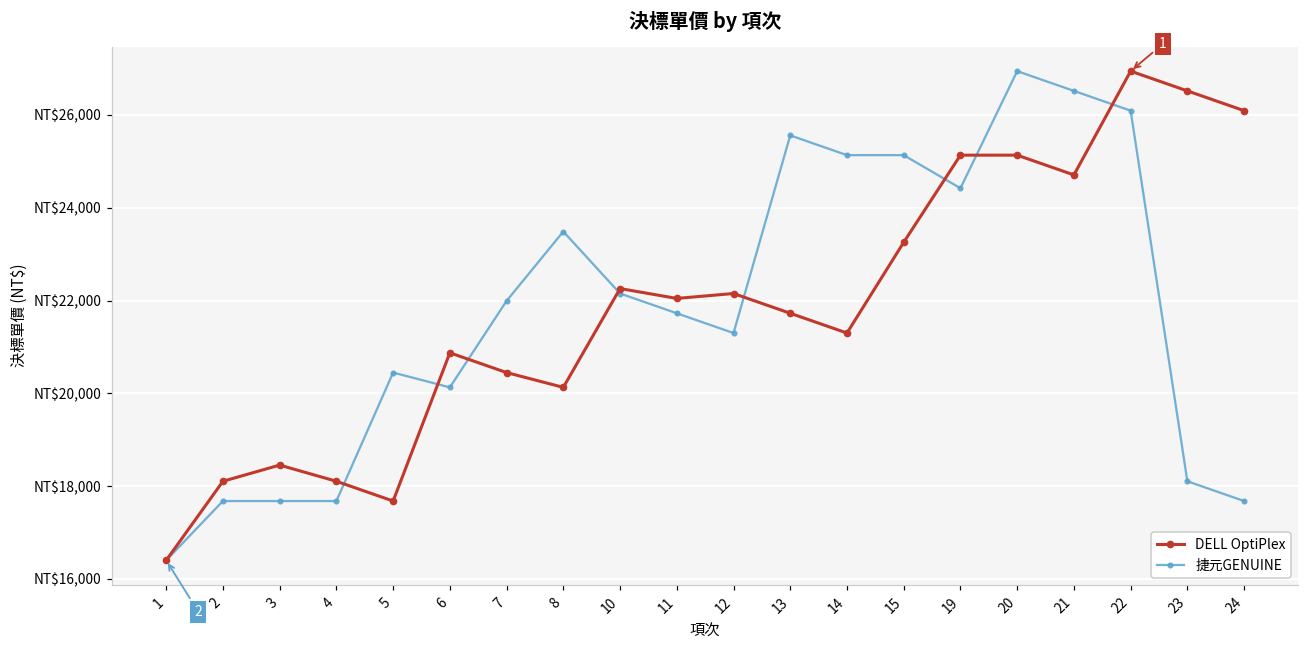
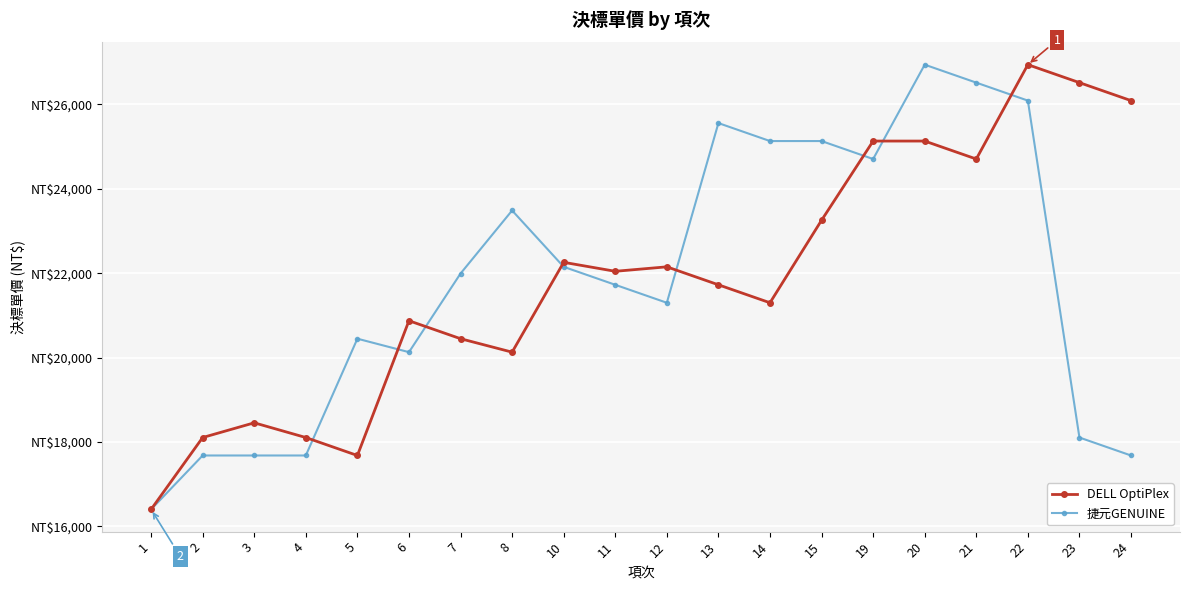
  {
    "DELL OptiPlex": {
      "2": "NT$18,100",
      "3": "NT$18,500",
      "4": "NT$18,100",
      "5": "NT$17,700",
      "6": "NT$20,900",
      "7": "NT$20,400",
      "8": "NT$20,100",
      "10": "NT$22,300",
      "11": "NT$22,000",
      "12": "NT$22,200",
      "13": "NT$21,700",
      "14": "NT$21,300",
      "15": "NT$23,300",
      "19": "NT$25,100",
      "20": "NT$25,100",
      "21": "NT$24,700",
      "22": "NT$26,900",
      "23": "NT$26,500",
      "24": "NT$26,100"
    },
    "捷元GENUINE": {
      "2": "NT$17,700",
      "3": "NT$17,700",
      "4": "NT$17,700",
      "5": "NT$20,400",
      "6": "NT$20,100",
      "7": "NT$22,000",
      "8": "NT$23,500",
      "10": "NT$22,200",
      "11": "NT$21,700",
      "12": "NT$21,300",
      "13": "NT$25,600",
      "14": "NT$25,100",
      "15": "NT$25,100",
-     "19": "NT$24,400",
+     "19": "NT$24,700",
      "20": "NT$26,900",
      "21": "NT$26,500",
      "22": "NT$26,100",
      "23": "NT$18,100",
      "24": "NT$17,700"
    }
  }
